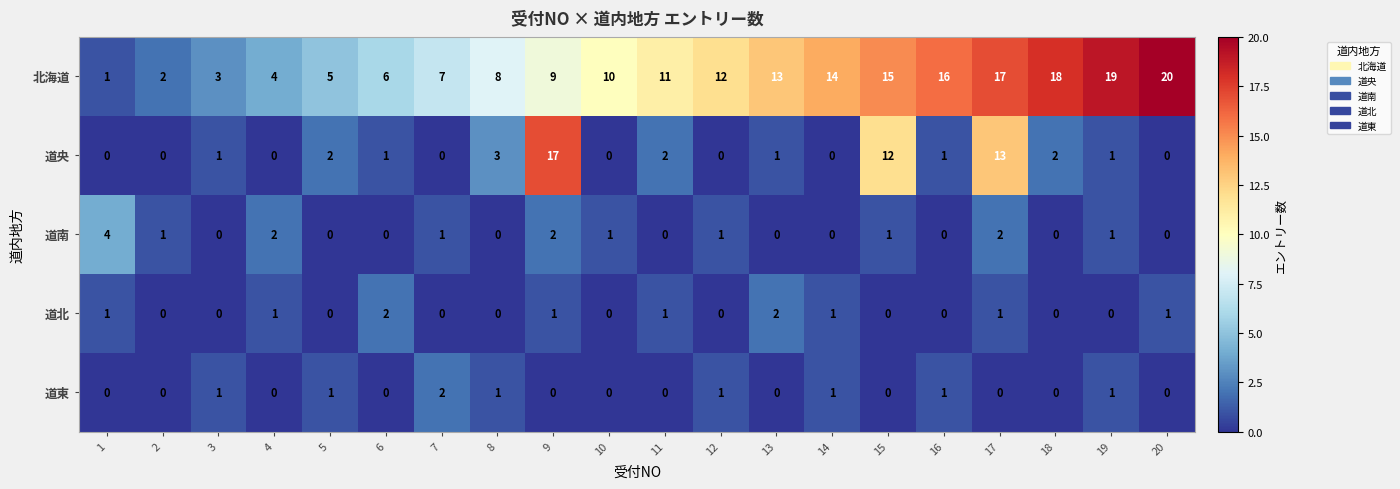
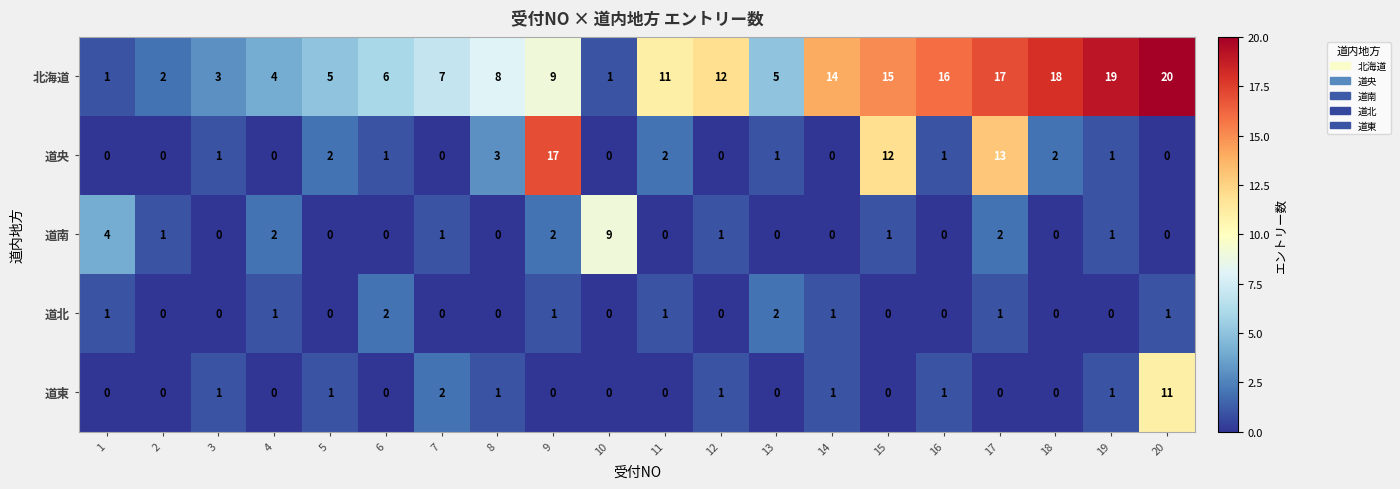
  {
    "北海道": {
      "1": 1,
      "2": 2,
      "3": 3,
      "4": 4,
      "5": 5,
      "6": 6,
      "7": 7,
      "8": 8,
      "9": 9,
-     "10": 10,
+     "10": 1,
      "11": 11,
      "12": 12,
-     "13": 13,
+     "13": 5,
      "14": 14,
      "15": 15,
      "16": 16,
      "17": 17,
      "18": 18,
      "19": 19,
      "20": 20
    },
    "道央": {
      "1": 0,
      "2": 0,
      "3": 1,
      "4": 0,
      "5": 2,
      "6": 1,
      "7": 0,
      "8": 3,
      "9": 17,
      "10": 0,
      "11": 2,
      "12": 0,
      "13": 1,
      "14": 0,
      "15": 12,
      "16": 1,
      "17": 13,
      "18": 2,
      "19": 1,
      "20": 0
    },
    "道南": {
      "1": 4,
      "2": 1,
      "3": 0,
      "4": 2,
      "5": 0,
      "6": 0,
      "7": 1,
      "8": 0,
      "9": 2,
-     "10": 1,
+     "10": 9,
      "11": 0,
      "12": 1,
      "13": 0,
      "14": 0,
      "15": 1,
      "16": 0,
      "17": 2,
      "18": 0,
      "19": 1,
      "20": 0
    },
    "道北": {
      "1": 1,
      "2": 0,
      "3": 0,
      "4": 1,
      "5": 0,
      "6": 2,
      "7": 0,
      "8": 0,
      "9": 1,
      "10": 0,
      "11": 1,
      "12": 0,
      "13": 2,
      "14": 1,
      "15": 0,
      "16": 0,
      "17": 1,
      "18": 0,
      "19": 0,
      "20": 1
    },
    "道東": {
      "1": 0,
      "2": 0,
      "3": 1,
      "4": 0,
      "5": 1,
      "6": 0,
      "7": 2,
      "8": 1,
      "9": 0,
      "10": 0,
      "11": 0,
      "12": 1,
      "13": 0,
      "14": 1,
      "15": 0,
      "16": 1,
      "17": 0,
      "18": 0,
      "19": 1,
-     "20": 0
+     "20": 11
    }
  }
